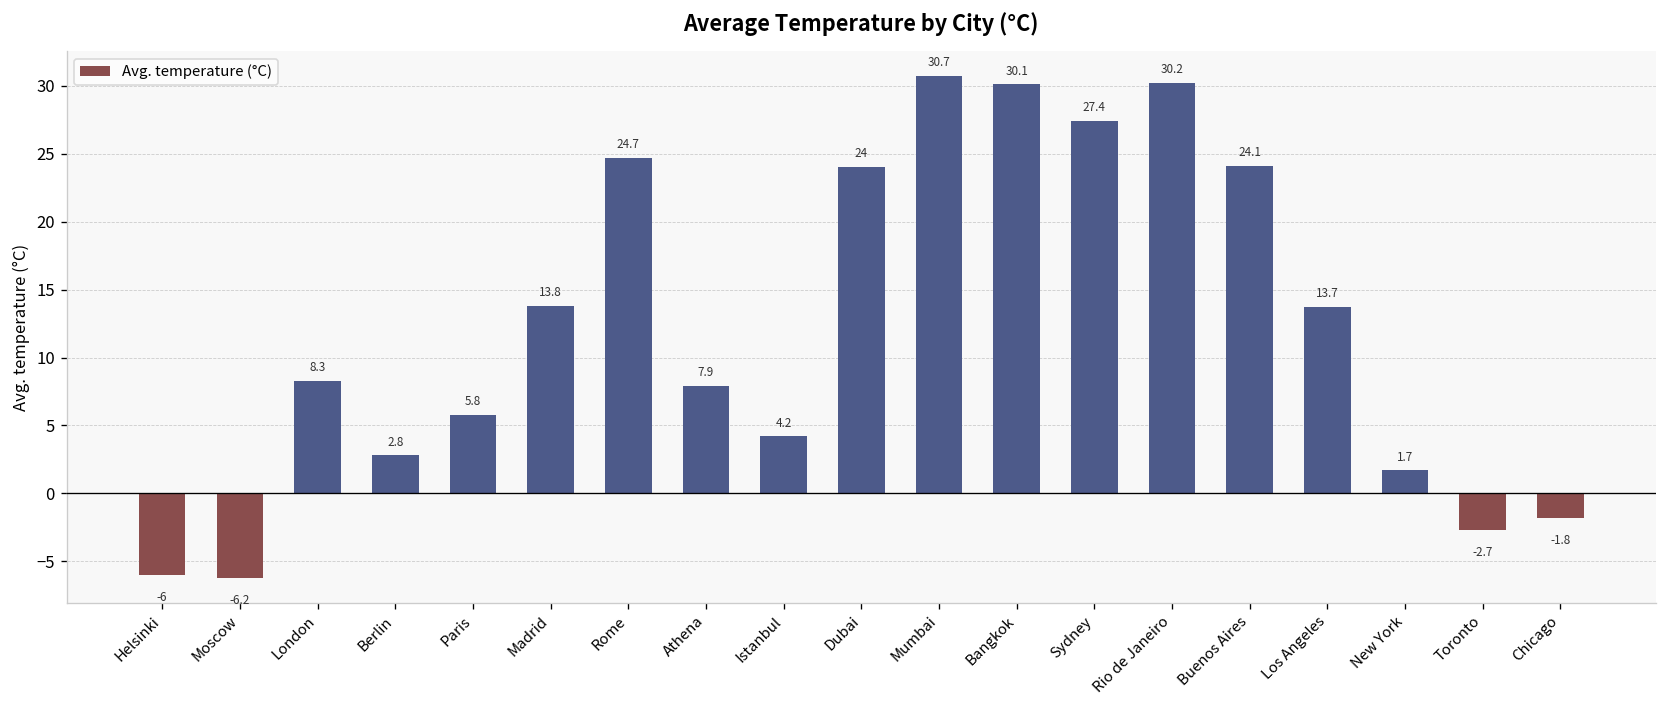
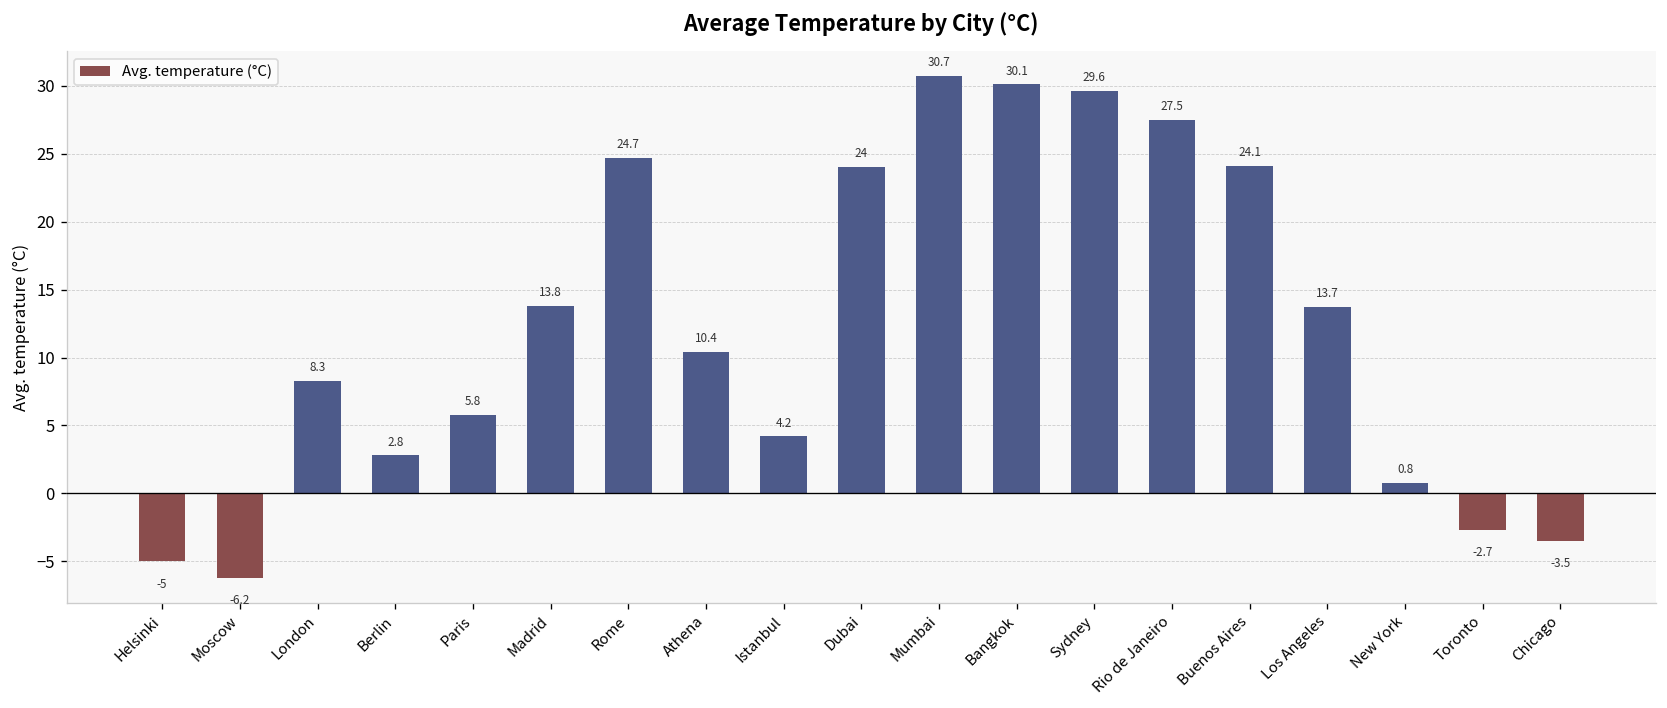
  {
-   "Helsinki": -6,
+   "Helsinki": -5,
    "Moscow": -6.2,
    "London": 8.3,
    "Berlin": 2.8,
    "Paris": 5.8,
    "Madrid": 13.8,
    "Rome": 24.7,
-   "Athena": 7.9,
+   "Athena": 10.4,
    "Istanbul": 4.2,
    "Dubai": 24,
    "Mumbai": 30.7,
    "Bangkok": 30.1,
-   "Sydney": 27.4,
-   "Rio de Janeiro": 30.2,
+   "Sydney": 29.6,
+   "Rio de Janeiro": 27.5,
    "Buenos Aires": 24.1,
    "Los Angeles": 13.7,
-   "New York": 1.7,
+   "New York": 0.8,
    "Toronto": -2.7,
-   "Chicago": -1.8
+   "Chicago": -3.5
  }
